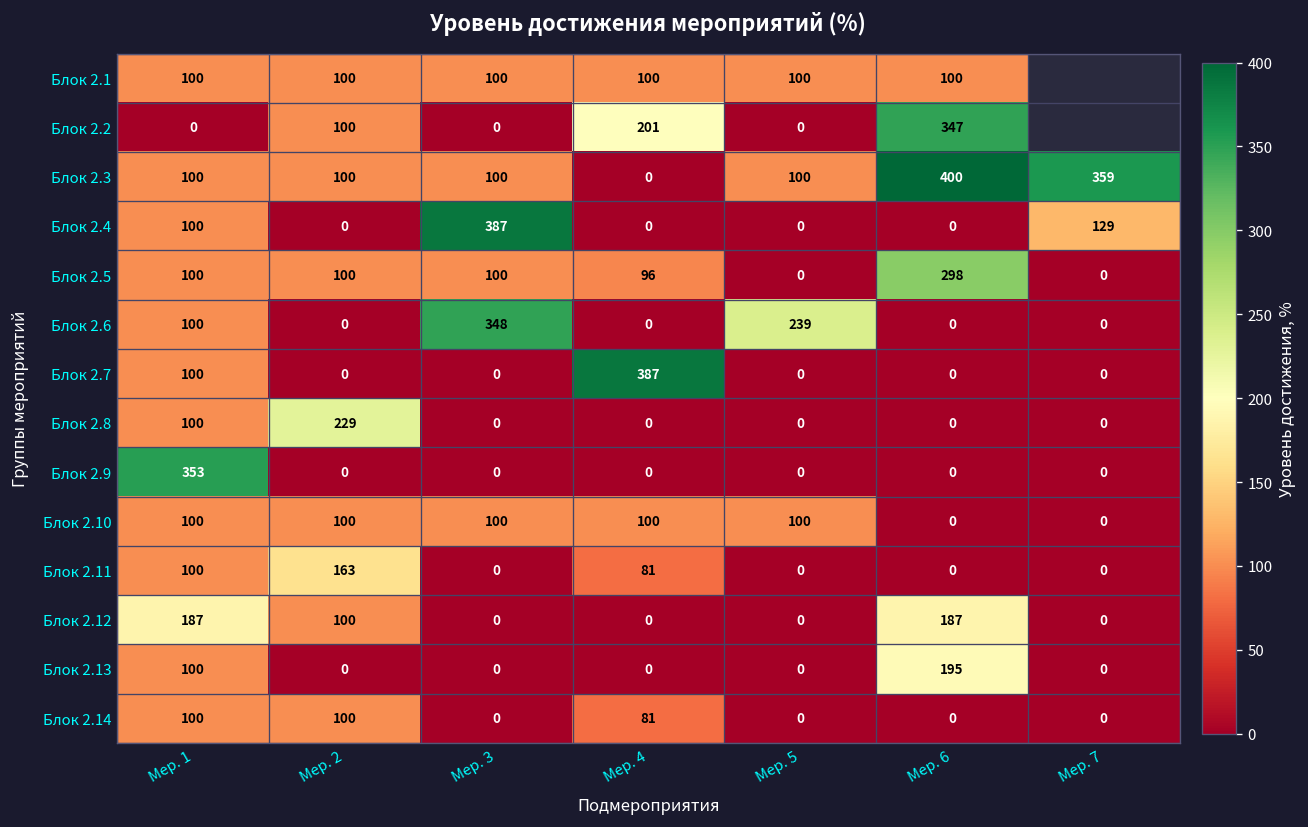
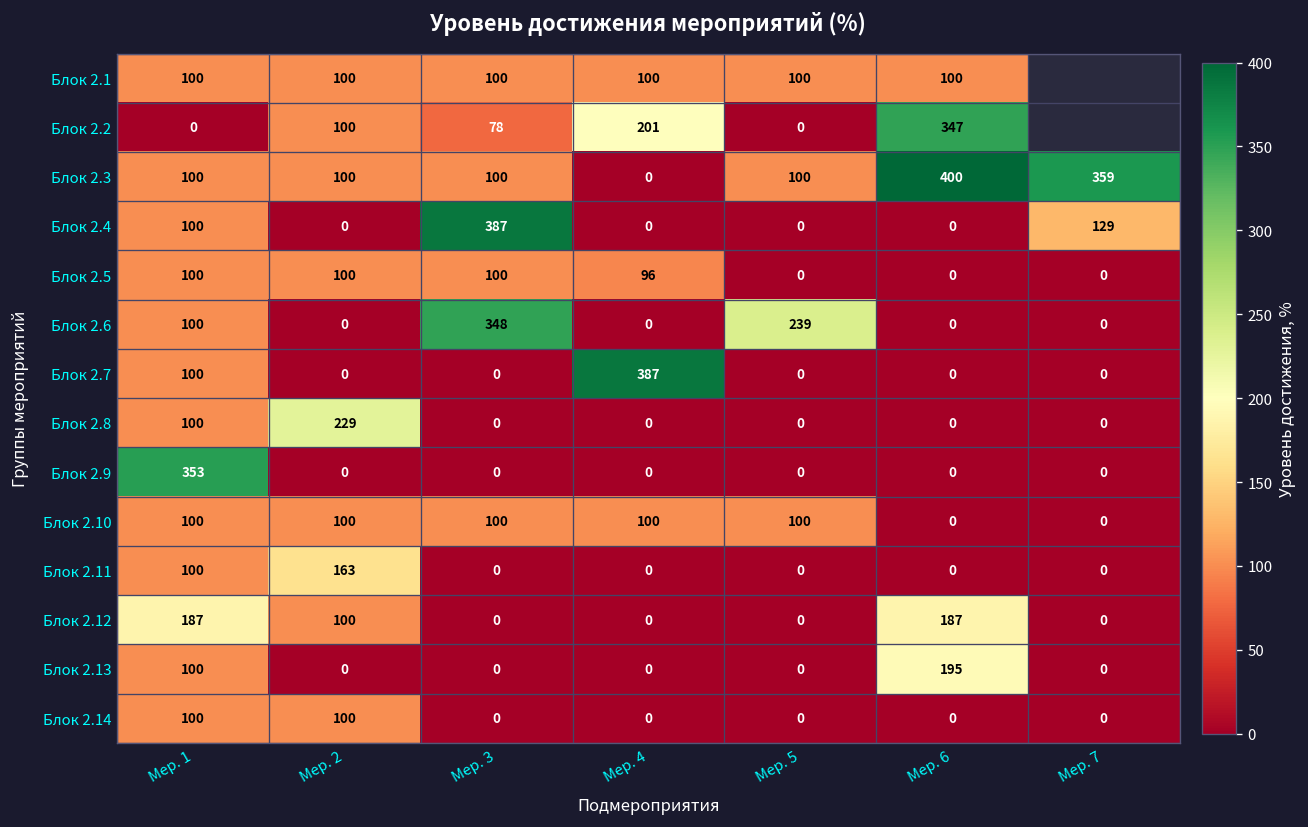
  {
    "Блок 2.1": {
      "Мер. 1": 100,
      "Мер. 2": 100,
      "Мер. 3": 100,
      "Мер. 4": 100,
      "Мер. 5": 100,
      "Мер. 6": 100
    },
    "Блок 2.2": {
      "Мер. 1": 0,
      "Мер. 2": 100,
-     "Мер. 3": 0,
+     "Мер. 3": 78,
      "Мер. 4": 201,
      "Мер. 5": 0,
      "Мер. 6": 347
    },
    "Блок 2.3": {
      "Мер. 1": 100,
      "Мер. 2": 100,
      "Мер. 3": 100,
      "Мер. 4": 0,
      "Мер. 5": 100,
      "Мер. 6": 400,
      "Мер. 7": 359
    },
    "Блок 2.4": {
      "Мер. 1": 100,
      "Мер. 2": 0,
      "Мер. 3": 387,
      "Мер. 4": 0,
      "Мер. 5": 0,
      "Мер. 6": 0,
      "Мер. 7": 129
    },
    "Блок 2.5": {
      "Мер. 1": 100,
      "Мер. 2": 100,
      "Мер. 3": 100,
      "Мер. 4": 96,
      "Мер. 5": 0,
-     "Мер. 6": 298,
+     "Мер. 6": 0,
      "Мер. 7": 0
    },
    "Блок 2.6": {
      "Мер. 1": 100,
      "Мер. 2": 0,
      "Мер. 3": 348,
      "Мер. 4": 0,
      "Мер. 5": 239,
      "Мер. 6": 0,
      "Мер. 7": 0
    },
    "Блок 2.7": {
      "Мер. 1": 100,
      "Мер. 2": 0,
      "Мер. 3": 0,
      "Мер. 4": 387,
      "Мер. 5": 0,
      "Мер. 6": 0,
      "Мер. 7": 0
    },
    "Блок 2.8": {
      "Мер. 1": 100,
      "Мер. 2": 229,
      "Мер. 3": 0,
      "Мер. 4": 0,
      "Мер. 5": 0,
      "Мер. 6": 0,
      "Мер. 7": 0
    },
    "Блок 2.9": {
      "Мер. 1": 353,
      "Мер. 2": 0,
      "Мер. 3": 0,
      "Мер. 4": 0,
      "Мер. 5": 0,
      "Мер. 6": 0,
      "Мер. 7": 0
    },
    "Блок 2.10": {
      "Мер. 1": 100,
      "Мер. 2": 100,
      "Мер. 3": 100,
      "Мер. 4": 100,
      "Мер. 5": 100,
      "Мер. 6": 0,
      "Мер. 7": 0
    },
    "Блок 2.11": {
      "Мер. 1": 100,
      "Мер. 2": 163,
      "Мер. 3": 0,
-     "Мер. 4": 81,
+     "Мер. 4": 0,
      "Мер. 5": 0,
      "Мер. 6": 0,
      "Мер. 7": 0
    },
    "Блок 2.12": {
      "Мер. 1": 187,
      "Мер. 2": 100,
      "Мер. 3": 0,
      "Мер. 4": 0,
      "Мер. 5": 0,
      "Мер. 6": 187,
      "Мер. 7": 0
    },
    "Блок 2.13": {
      "Мер. 1": 100,
      "Мер. 2": 0,
      "Мер. 3": 0,
      "Мер. 4": 0,
      "Мер. 5": 0,
      "Мер. 6": 195,
      "Мер. 7": 0
    },
    "Блок 2.14": {
      "Мер. 1": 100,
      "Мер. 2": 100,
      "Мер. 3": 0,
-     "Мер. 4": 81,
+     "Мер. 4": 0,
      "Мер. 5": 0,
      "Мер. 6": 0,
      "Мер. 7": 0
    }
  }
